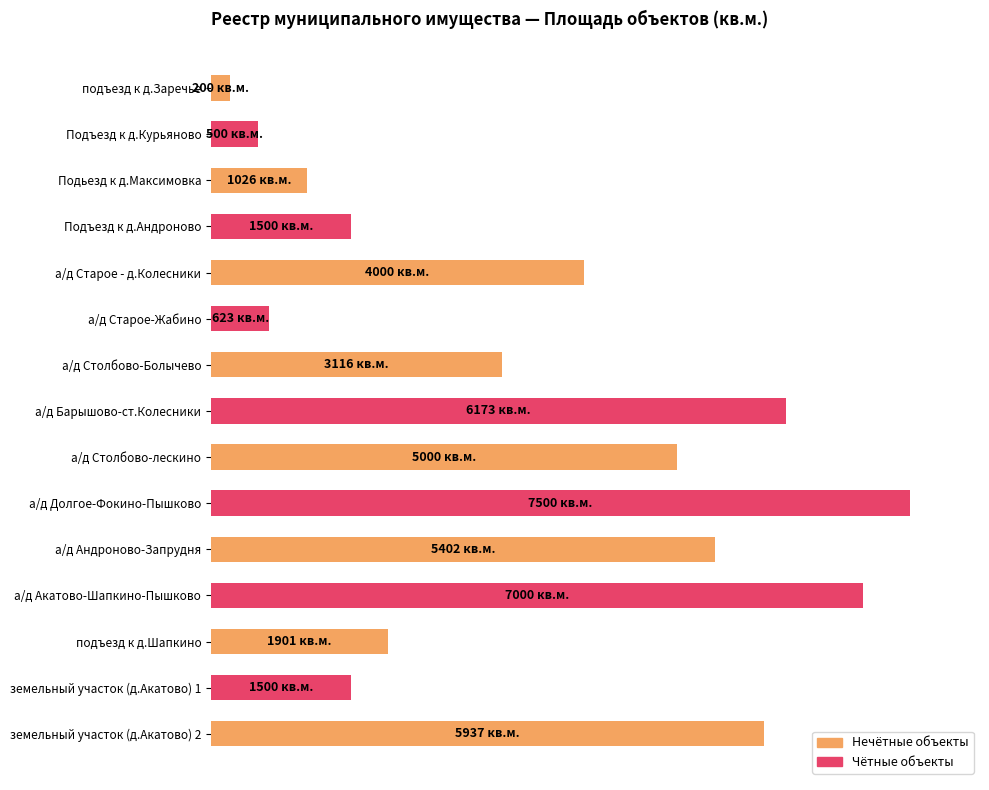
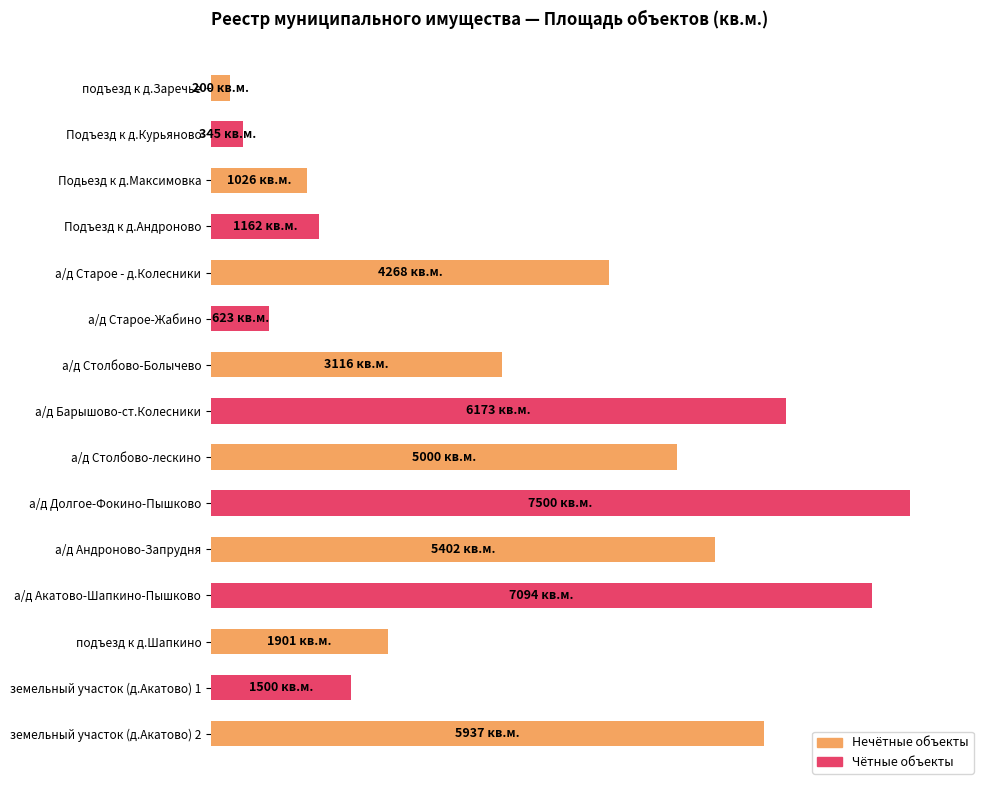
  {
-   "Подъезд к д.Курьяново": 500,
-   "Подъезд к д.Андроново": 1500,
-   "а/д Старое - д.Колесники": 4000,
-   "а/д Акатово-Шапкино-Пышково": 7000
+   "Подъезд к д.Курьяново": 345,
+   "Подъезд к д.Андроново": 1162,
+   "а/д Старое - д.Колесники": 4268,
+   "а/д Акатово-Шапкино-Пышково": 7094
  }
